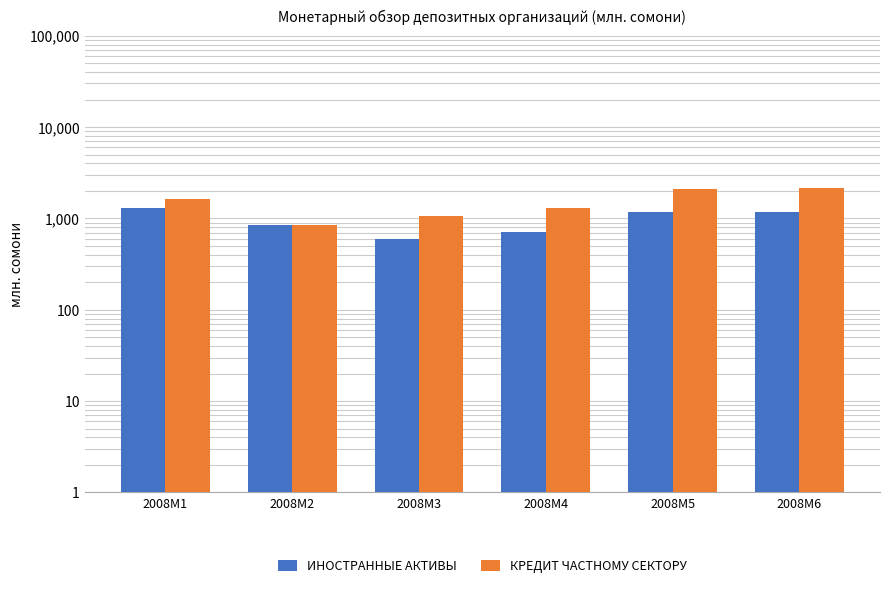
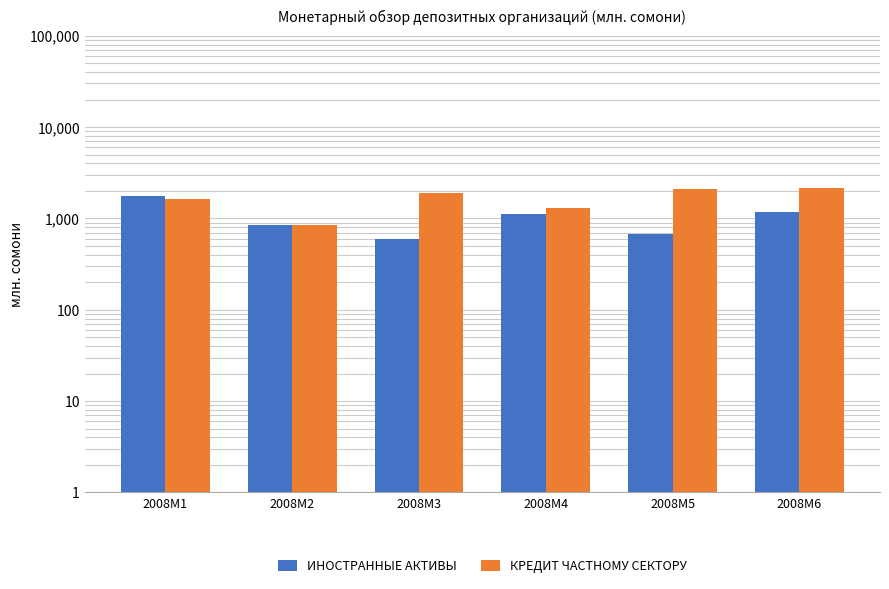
  {
    "ИНОСТРАННЫЕ АКТИВЫ": {
-     "2008M1": "1,300",
+     "2008M1": "1,800",
      "2008M2": "900",
      "2008M3": "600",
-     "2008M4": "700",
-     "2008M5": "1,200",
+     "2008M4": "1,100",
+     "2008M5": "700",
      "2008M6": "1,200"
    },
    "КРЕДИТ ЧАСТНОМУ СЕКТОРУ": {
      "2008M1": "1,600",
      "2008M2": "800",
-     "2008M3": "1,100",
+     "2008M3": "1,900",
      "2008M4": "1,300",
      "2008M5": "2,100",
      "2008M6": "2,200"
    }
  }
